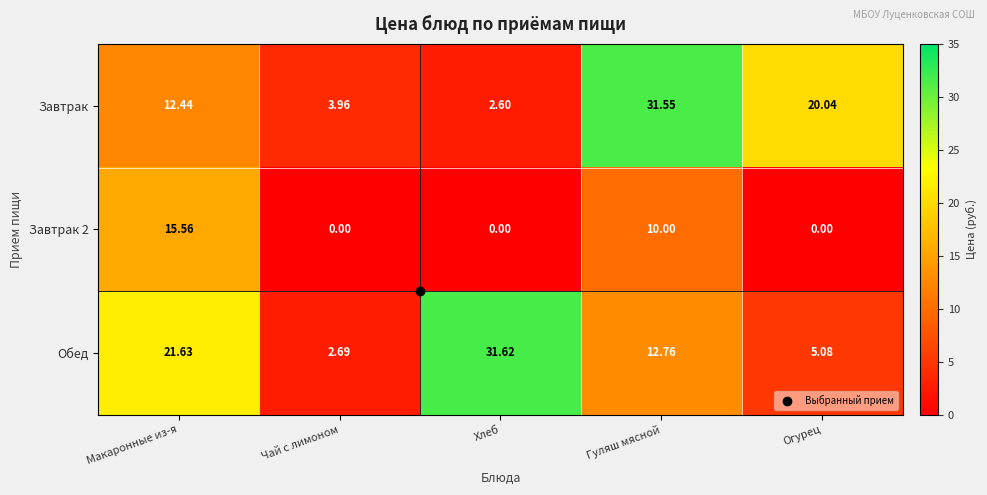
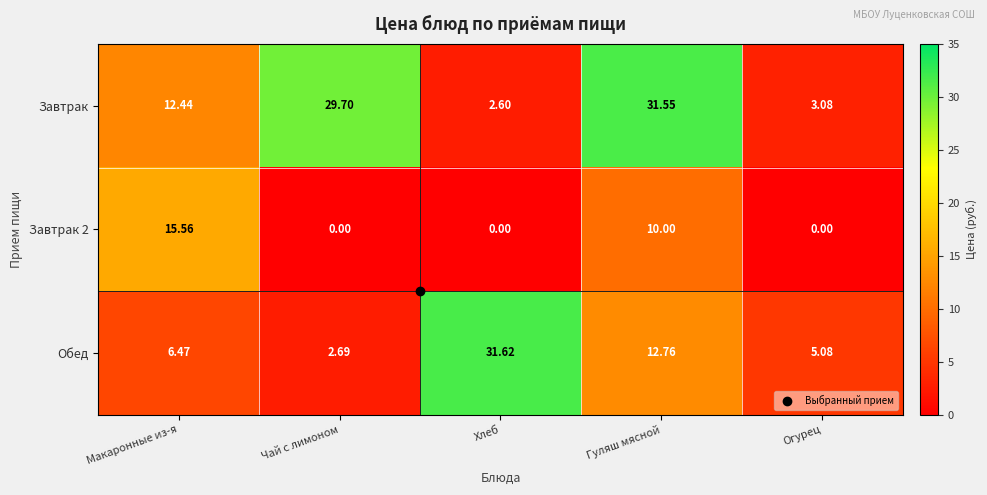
  {
    "Завтрак": {
      "Макаронные из-я": 12.44,
-     "Чай с лимоном": 3.96,
+     "Чай с лимоном": 29.70,
      "Хлеб": 2.60,
      "Гуляш мясной": 31.55,
-     "Огурец": 20.04
+     "Огурец": 3.08
    },
    "Завтрак 2": {
      "Макаронные из-я": 15.56,
      "Чай с лимоном": 0.00,
      "Хлеб": 0.00,
      "Гуляш мясной": 10.00,
      "Огурец": 0.00
    },
    "Обед": {
-     "Макаронные из-я": 21.63,
+     "Макаронные из-я": 6.47,
      "Чай с лимоном": 2.69,
      "Хлеб": 31.62,
      "Гуляш мясной": 12.76,
      "Огурец": 5.08
    }
  }
